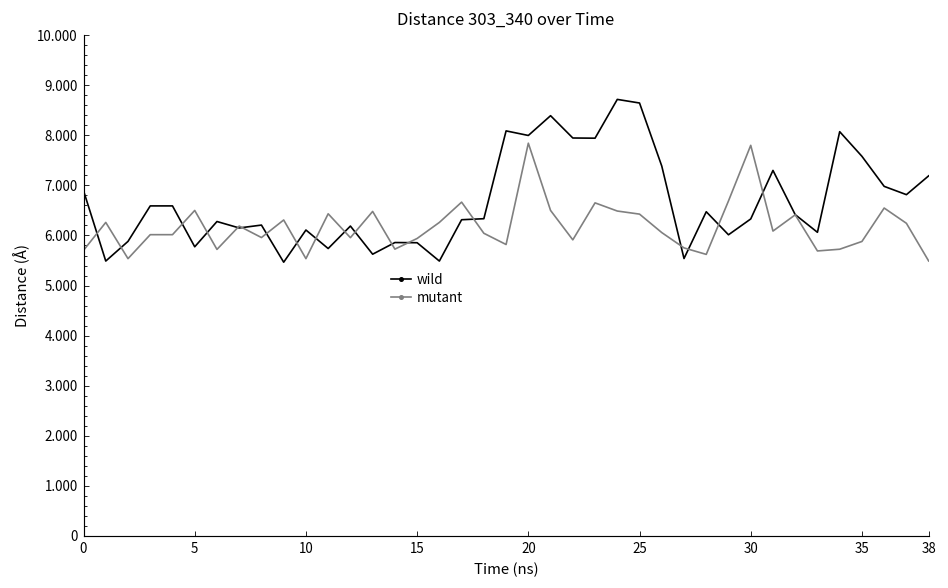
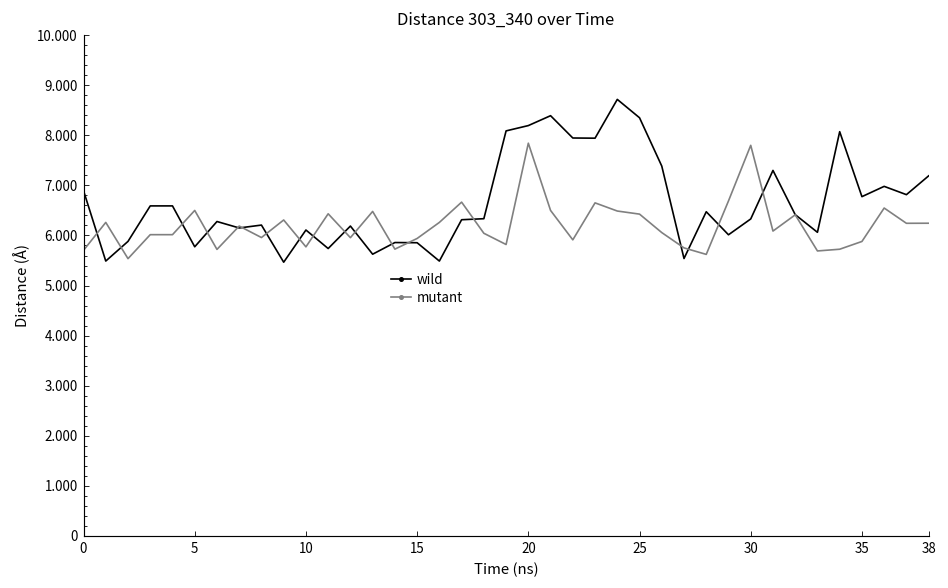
  {
    "wild": {
      "0": 6.9,
      "5": 5.8,
      "10": 6.1,
      "15": 5.9,
-     "20": 8.0,
-     "25": 8.6,
+     "20": 8.2,
+     "25": 8.4,
      "30": 6.3,
-     "35": 7.6,
+     "35": 6.8,
      "38": 7.2
    },
    "mutant": {
      "0": 5.7,
      "5": 6.5,
-     "10": 5.5,
+     "10": 5.8,
      "15": 5.9,
      "20": 7.8,
      "25": 6.4,
      "30": 7.8,
      "35": 5.9,
-     "38": 5.5
+     "38": 6.2
    }
  }
